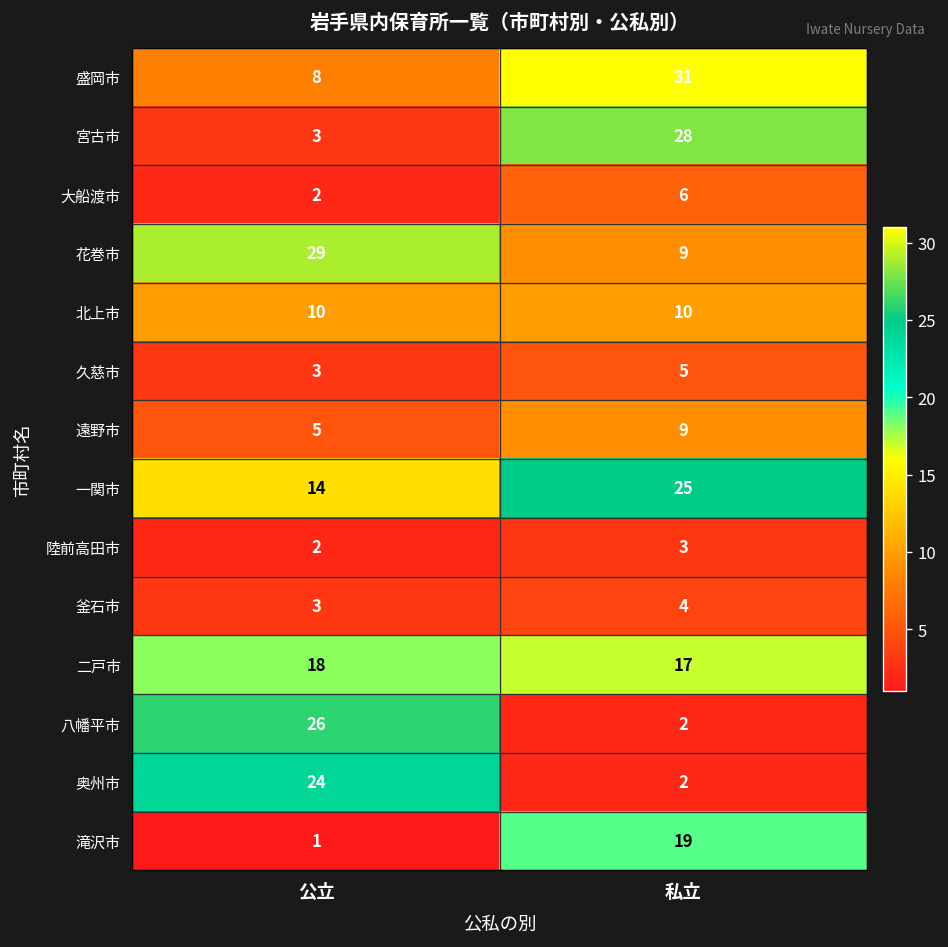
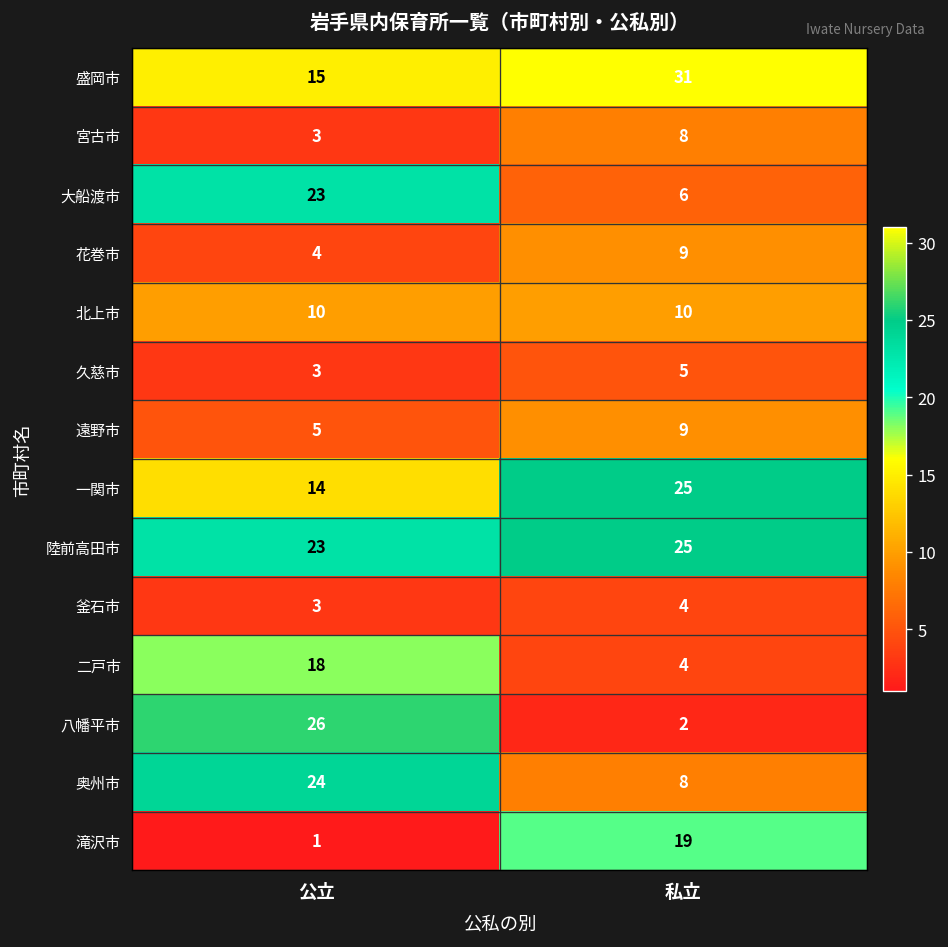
  {
    "盛岡市": {
-     "公立": 8,
+     "公立": 15,
      "私立": 31
    },
    "宮古市": {
      "公立": 3,
-     "私立": 28
+     "私立": 8
    },
    "大船渡市": {
-     "公立": 2,
+     "公立": 23,
      "私立": 6
    },
    "花巻市": {
-     "公立": 29,
+     "公立": 4,
      "私立": 9
    },
    "北上市": {
      "公立": 10,
      "私立": 10
    },
    "久慈市": {
      "公立": 3,
      "私立": 5
    },
    "遠野市": {
      "公立": 5,
      "私立": 9
    },
    "一関市": {
      "公立": 14,
      "私立": 25
    },
    "陸前高田市": {
-     "公立": 2,
-     "私立": 3
+     "公立": 23,
+     "私立": 25
    },
    "釜石市": {
      "公立": 3,
      "私立": 4
    },
    "二戸市": {
      "公立": 18,
-     "私立": 17
+     "私立": 4
    },
    "八幡平市": {
      "公立": 26,
      "私立": 2
    },
    "奥州市": {
      "公立": 24,
-     "私立": 2
+     "私立": 8
    },
    "滝沢市": {
      "公立": 1,
      "私立": 19
    }
  }
